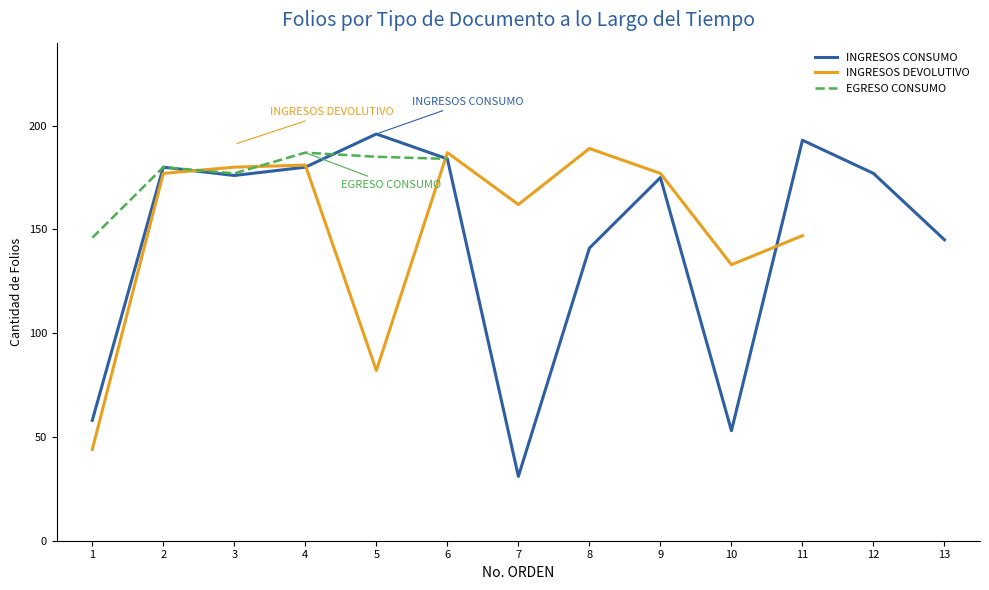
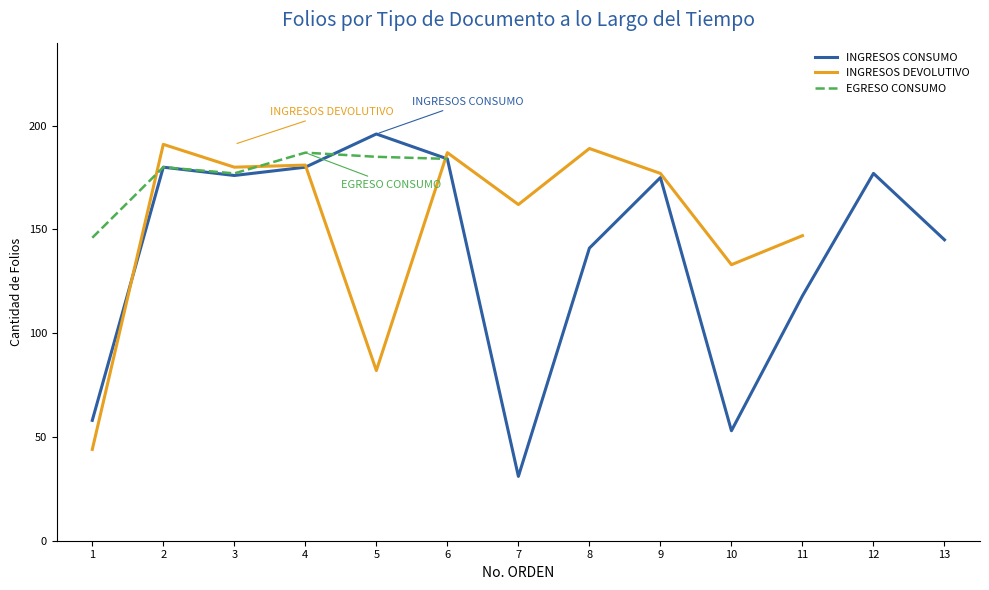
  {
    "INGRESOS CONSUMO": {
      "1": 58,
      "5": 196,
      "7": 31,
      "8": 141,
      "9": 175,
      "10": 53,
-     "11": 193,
+     "11": 118,
      "12": 177,
      "13": 145
    },
    "INGRESOS DEVOLUTIVO": {
      "1": 44,
-     "2": 177,
+     "2": 191,
      "3": 180,
      "5": 82,
      "6": 187,
      "7": 162,
      "8": 189,
      "9": 177,
      "10": 133,
      "11": 147
    },
    "EGRESO CONSUMO": {
      "1": 146,
      "4": 187,
      "5": 185
    }
  }
